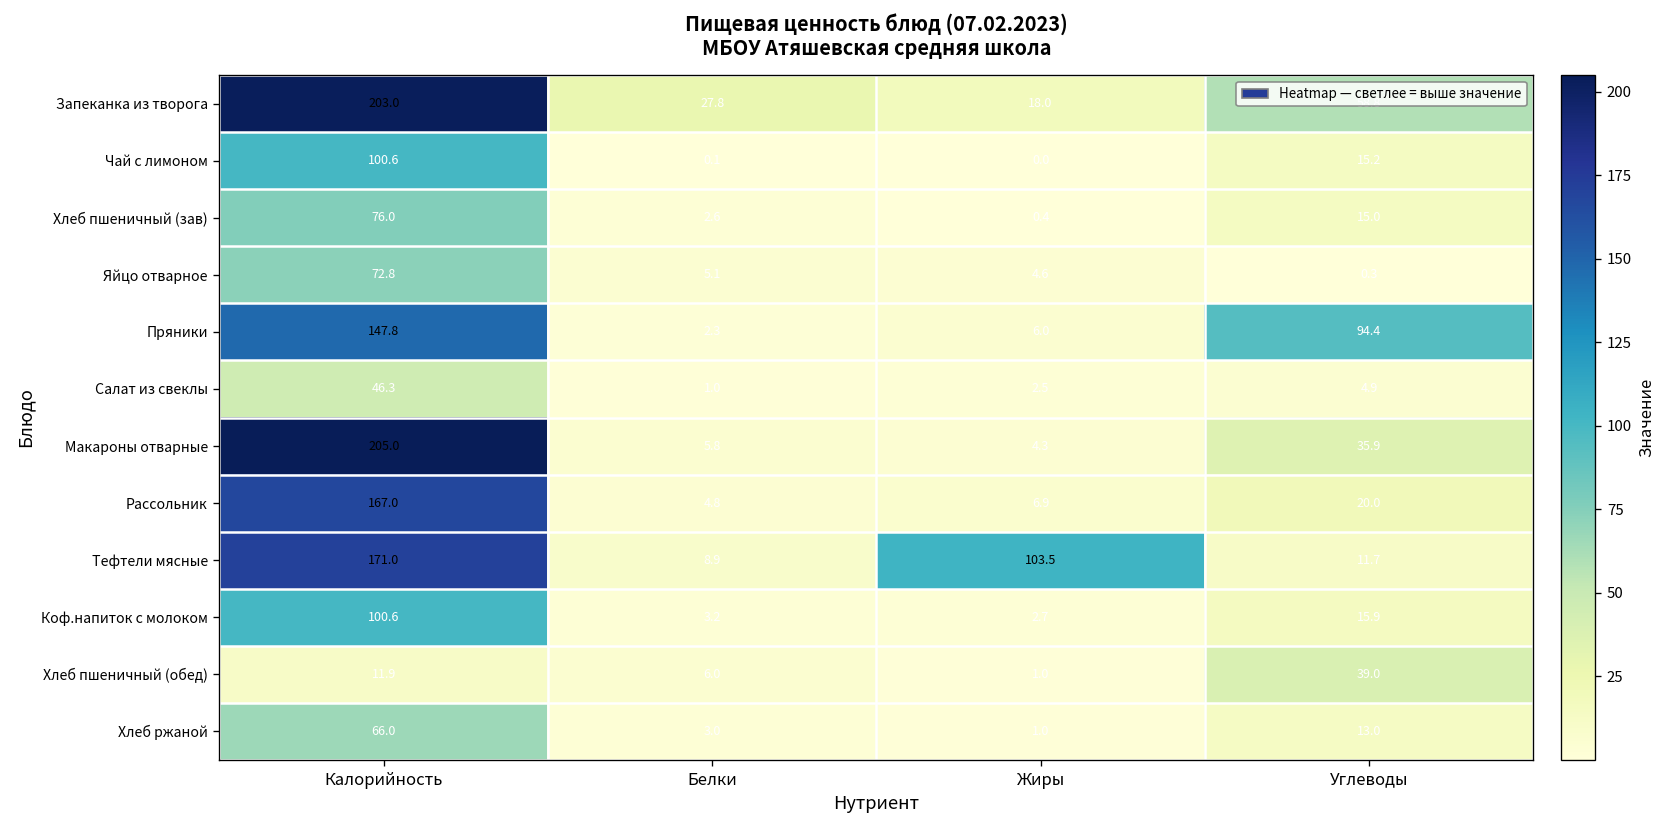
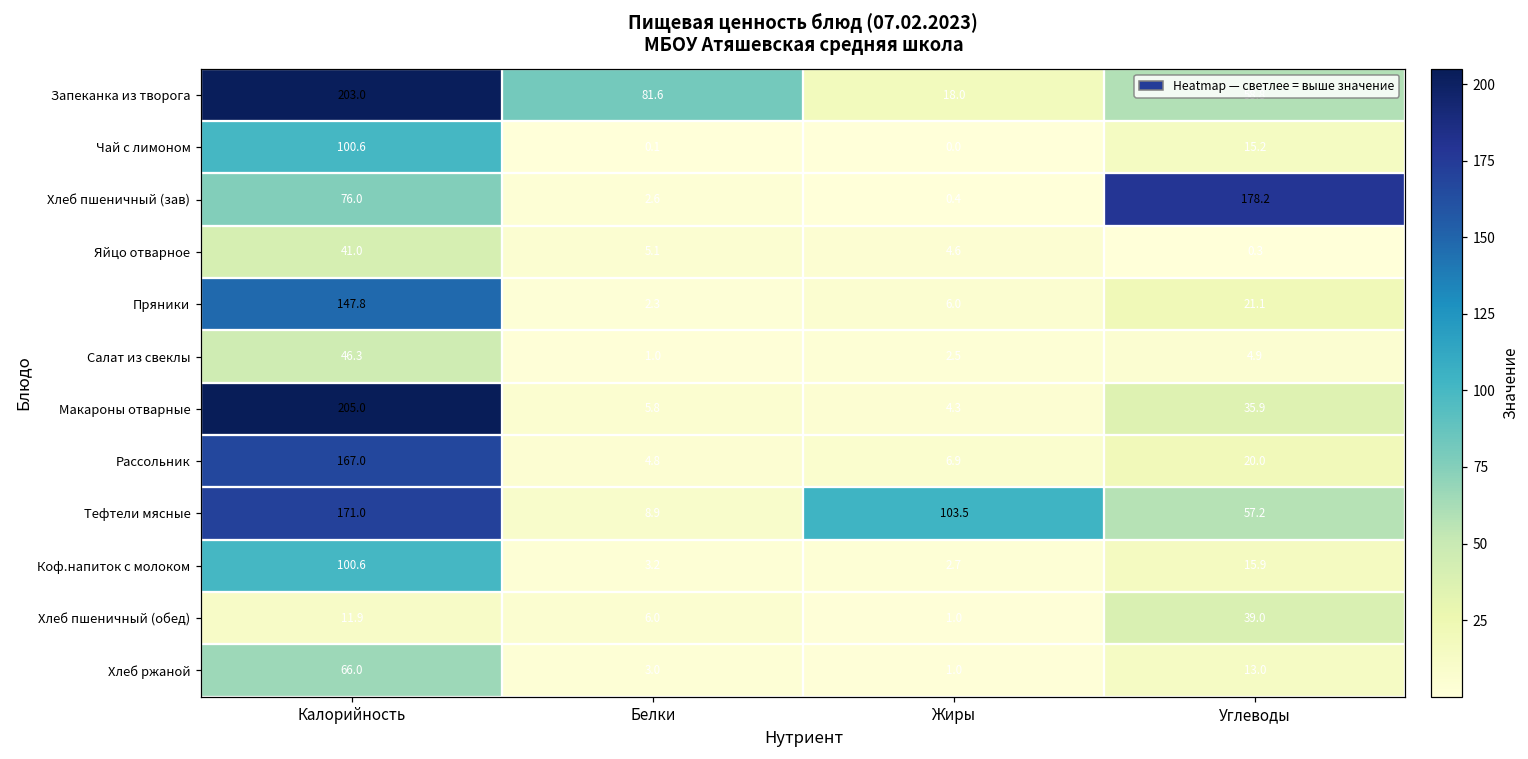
  {
    "Запеканка из творога": {
      "Калорийность": 203.0,
-     "Белки": 27.8,
+     "Белки": 81.6,
      "Жиры": 18.0
    },
    "Чай с лимоном": {
      "Калорийность": 100.6,
      "Углеводы": 15.2
    },
    "Хлеб пшеничный (зав)": {
      "Калорийность": 76.0,
-     "Углеводы": 15.0
+     "Углеводы": 178.2
    },
    "Яйцо отварное": {
-     "Калорийность": 72.8
+     "Калорийность": 41.0
    },
    "Пряники": {
      "Калорийность": 147.8,
-     "Углеводы": 94.4
+     "Углеводы": 21.1
    },
    "Салат из свеклы": {
      "Калорийность": 46.3
    },
    "Макароны отварные": {
      "Калорийность": 205.0,
      "Углеводы": 35.9
    },
    "Рассольник": {
      "Калорийность": 167.0,
      "Жиры": 6.9,
      "Углеводы": 20.0
    },
    "Тефтели мясные": {
      "Калорийность": 171.0,
      "Белки": 8.9,
      "Жиры": 103.5,
-     "Углеводы": 11.7
+     "Углеводы": 57.2
    },
    "Коф.напиток с молоком": {
      "Калорийность": 100.6,
      "Углеводы": 15.9
    },
    "Хлеб пшеничный (обед)": {
      "Калорийность": 11.9,
      "Углеводы": 39.0
    },
    "Хлеб ржаной": {
      "Калорийность": 66.0,
      "Углеводы": 13.0
    }
  }
